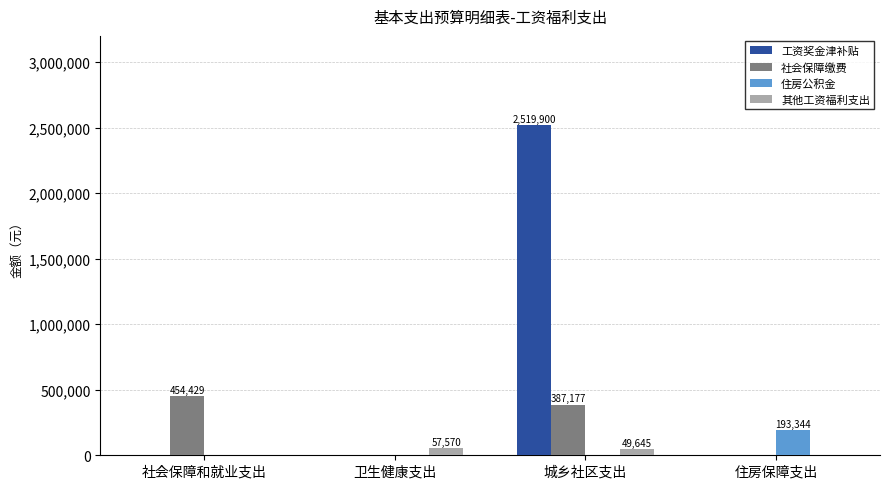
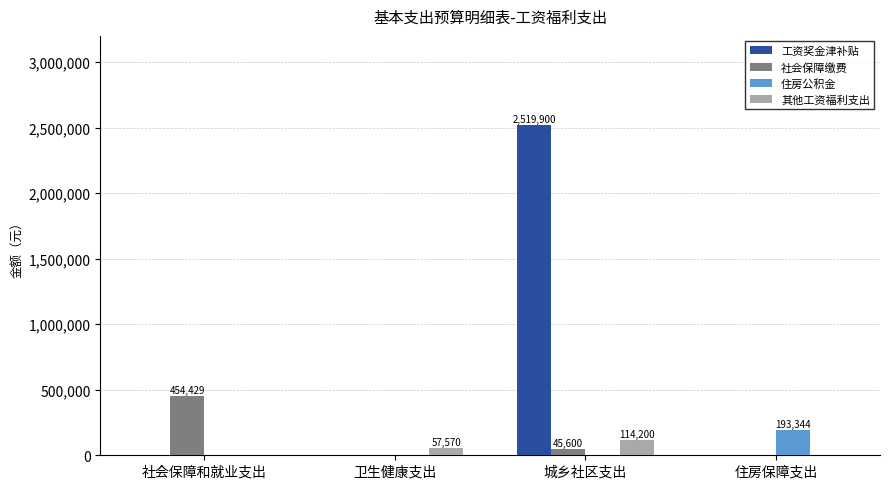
  {
    "工资奖金津补贴": {
      "城乡社区支出": "2,519,900"
    },
    "社会保障缴费": {
      "社会保障和就业支出": "454,429",
-     "城乡社区支出": "387,177"
+     "城乡社区支出": "45,600"
    },
    "住房公积金": {
      "住房保障支出": "193,344"
    },
    "其他工资福利支出": {
      "卫生健康支出": "57,570",
-     "城乡社区支出": "49,645"
+     "城乡社区支出": "114,200"
    }
  }
